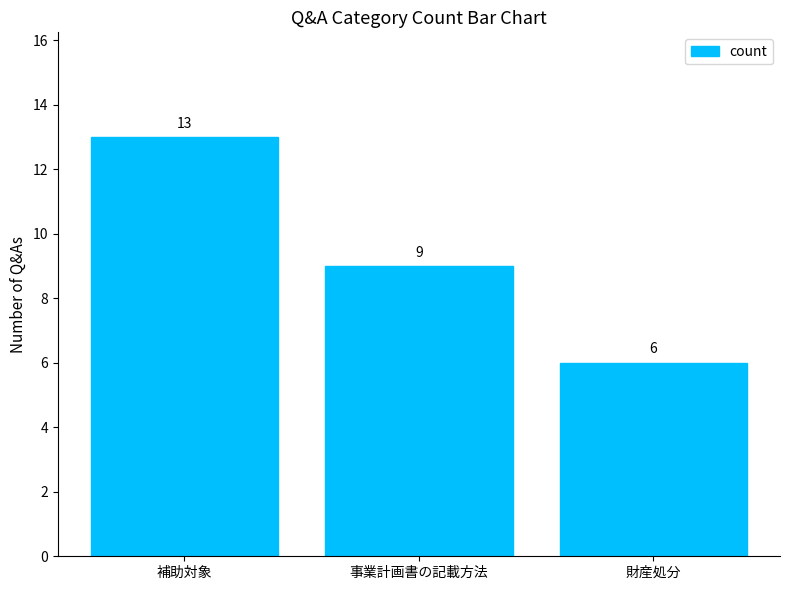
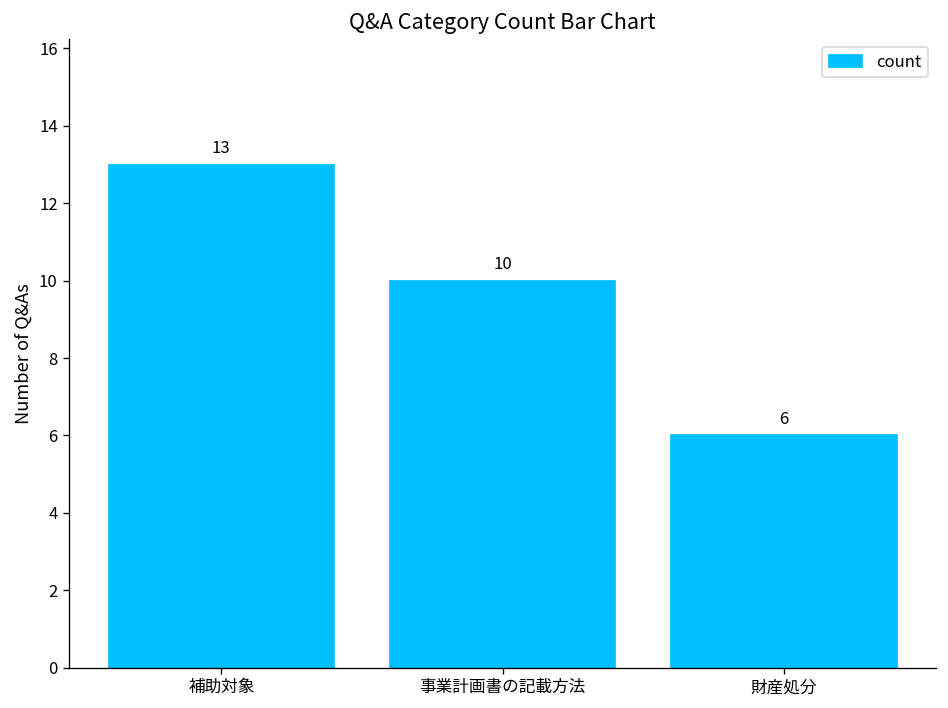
  {
    "補助対象": 13,
-   "事業計画書の記載方法": 9,
+   "事業計画書の記載方法": 10,
    "財産処分": 6
  }
